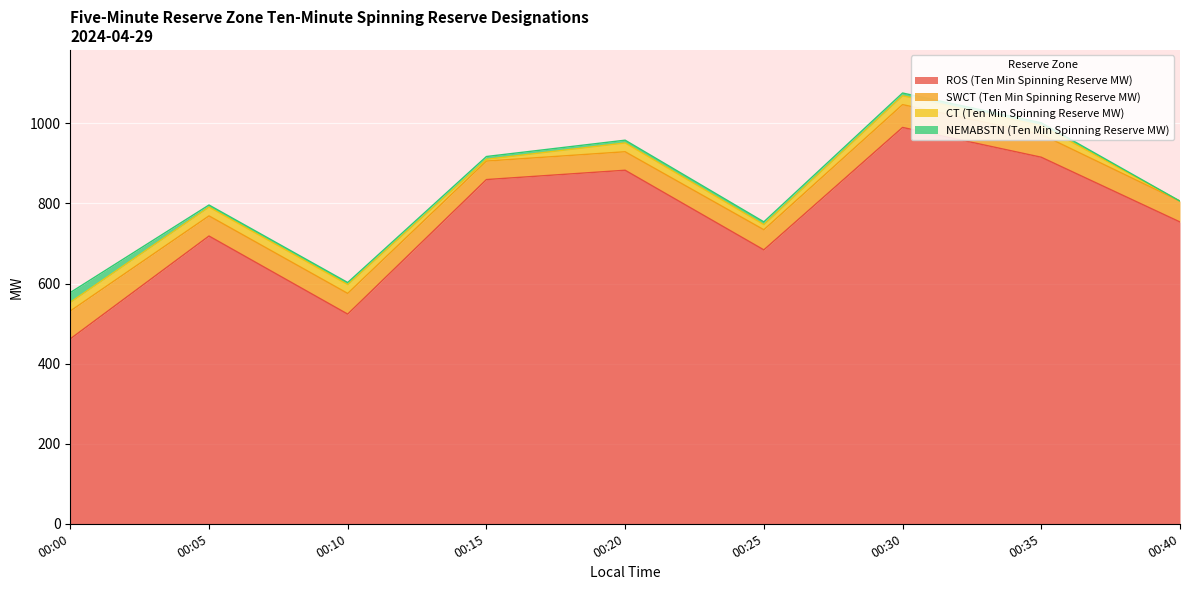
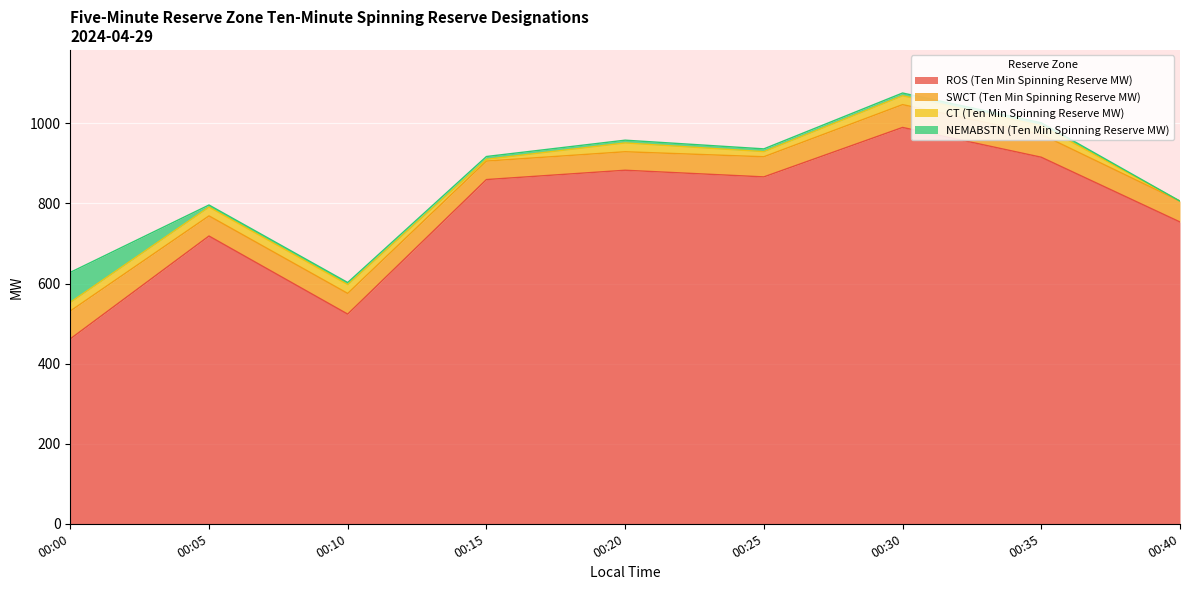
  {
    "ROS (Ten Min Spinning Reserve MW)": {
      "00:00": 460,
      "00:05": 720,
      "00:10": 520,
      "00:15": 860,
      "00:20": 880,
-     "00:25": 680,
+     "00:25": 870,
      "00:30": 990,
      "00:35": 920,
      "00:40": 750
    },
    "NEMABSTN (Ten Min Spinning Reserve MW)": {
-     "00:00": 20,
+     "00:00": 70,
      "00:15": 10,
      "00:20": 10,
      "00:25": 10,
      "00:30": 10
    }
  }
